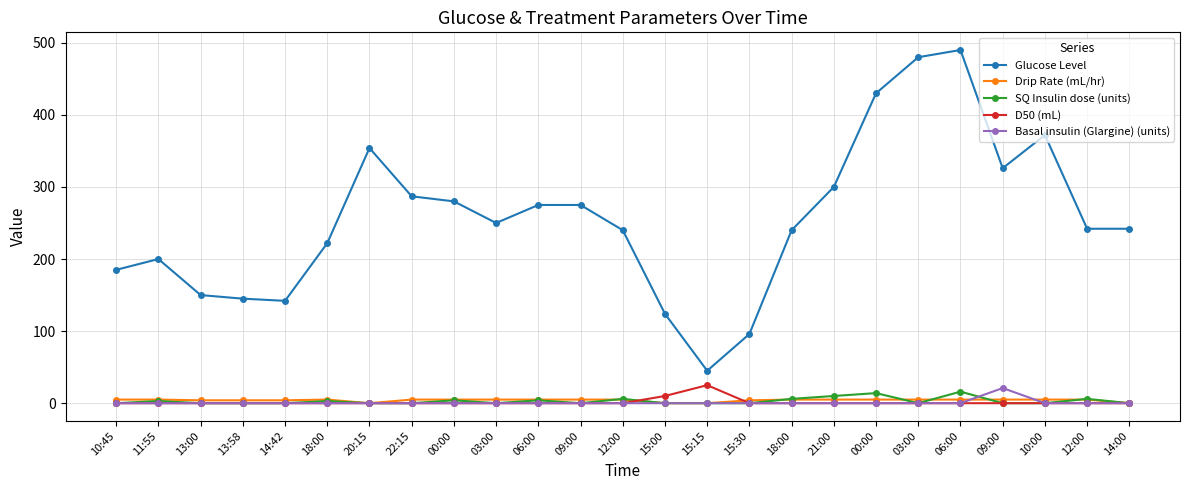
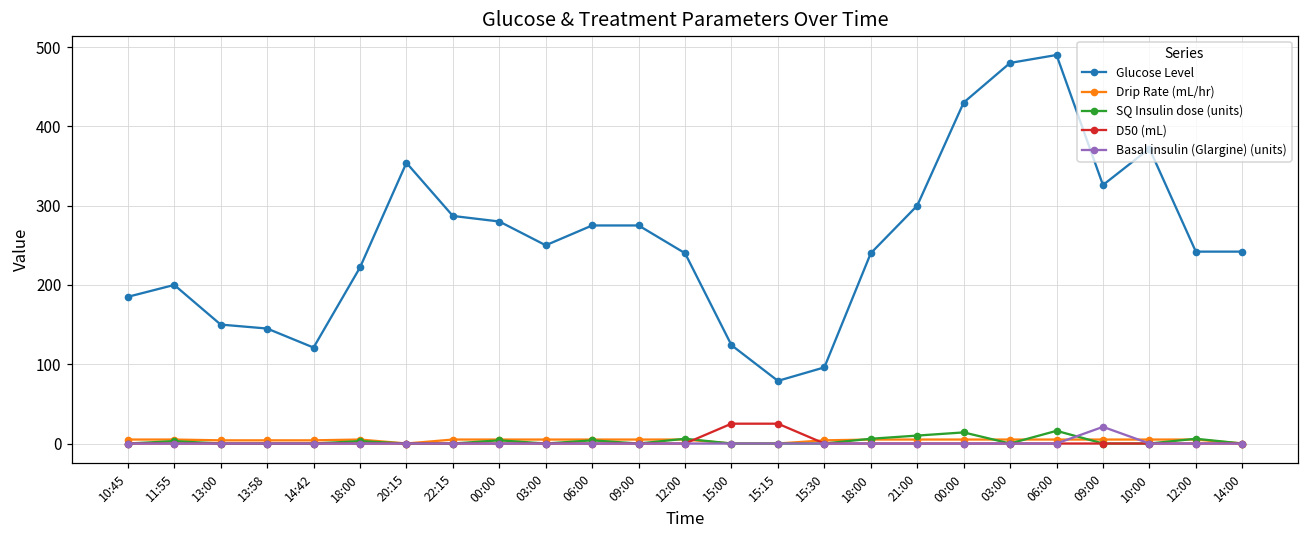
  {
    "Glucose Level": {
      "10:45": 190,
      "11:55": 200,
      "13:00": 150,
      "13:58": 150,
-     "14:42": 140,
+     "14:42": 120,
      "20:15": 350,
      "22:15": 290,
      "15:00": 120,
-     "15:15": 50,
+     "15:15": 80,
      "15:30": 100,
      "21:00": 300,
      "14:00": 240
    },
    "Drip Rate (mL/hr)": {
      "10:45": 10,
      "13:00": 0,
      "13:58": 0,
      "14:42": 0,
      "22:15": 10,
      "15:30": 0,
      "21:00": 10,
      "10:00": 10
    },
    "SQ Insulin dose (units)": {
      "21:00": 10
    },
    "D50 (mL)": {
-     "15:00": 10,
+     "15:00": 30,
      "15:15": 30
    }
  }
